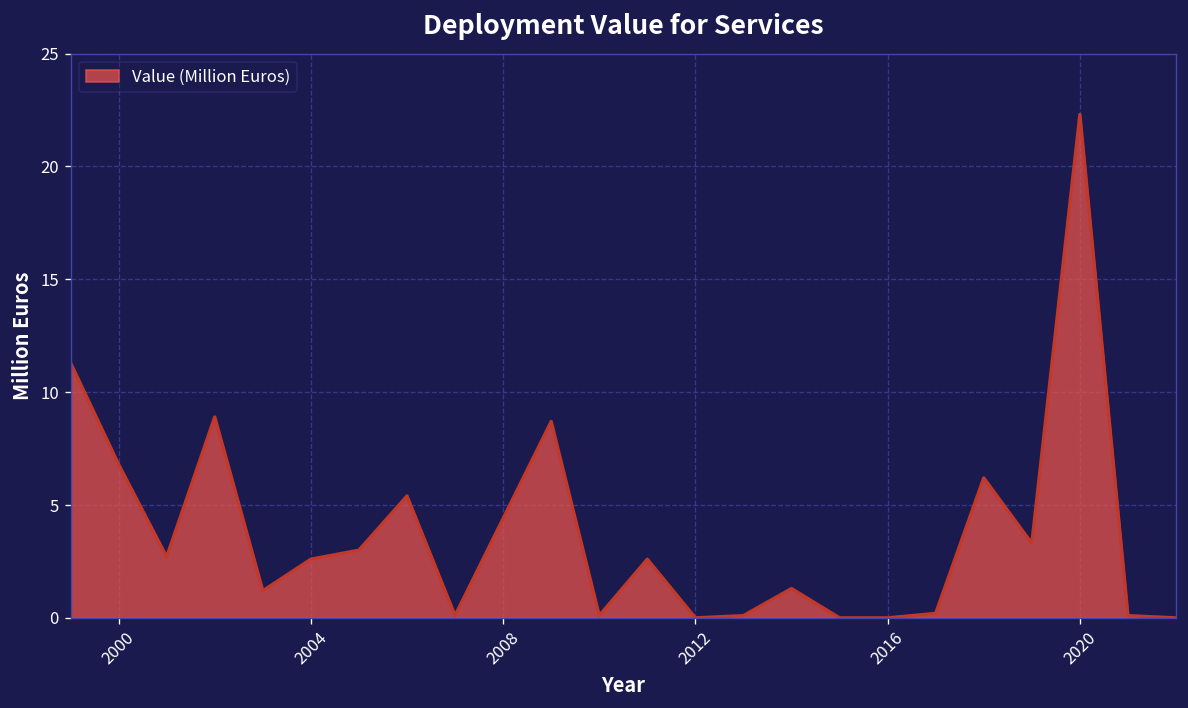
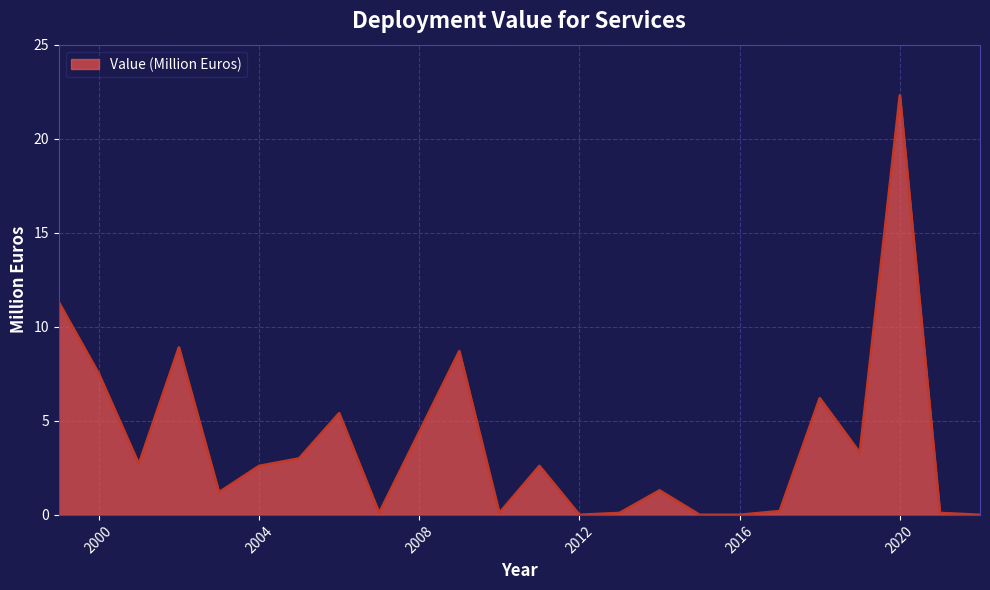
  {
-   "2000": 6.8,
+   "2000": 7.5,
    "2004": 2.6,
    "2008": 4.4,
    "2012": 0.0,
    "2016": 0.0,
    "2020": 22.3
  }
